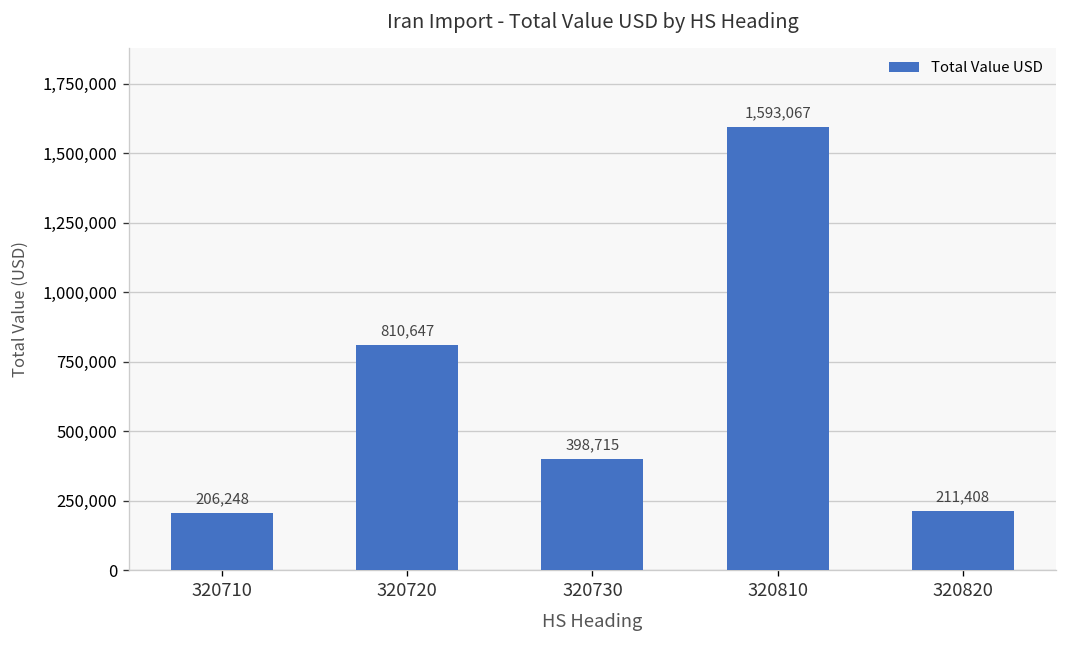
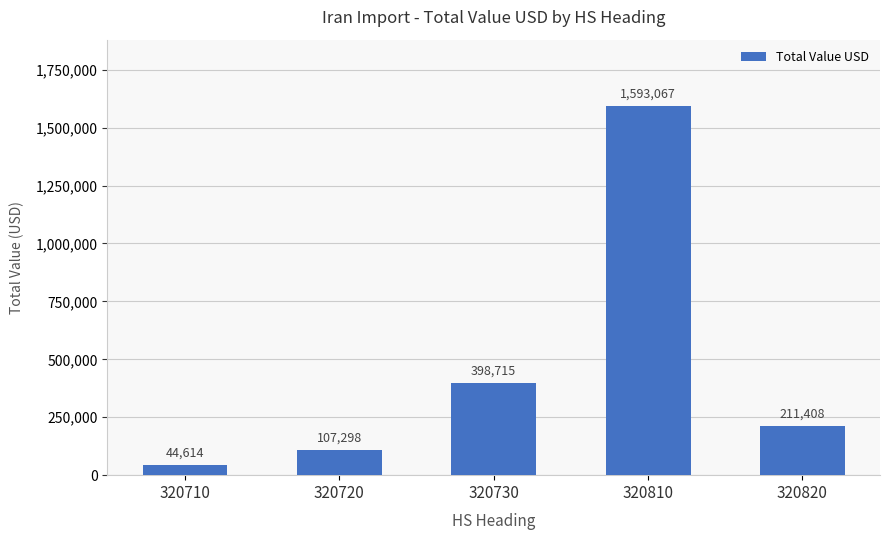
  {
-   "320710": "206,248",
-   "320720": "810,647",
+   "320710": "44,614",
+   "320720": "107,298",
    "320730": "398,715",
    "320810": "1,593,067",
    "320820": "211,408"
  }
